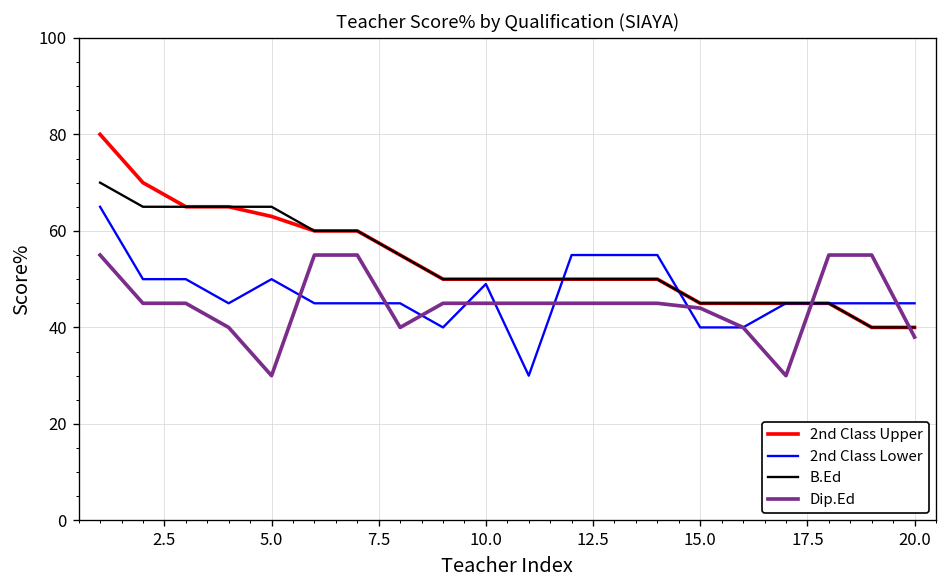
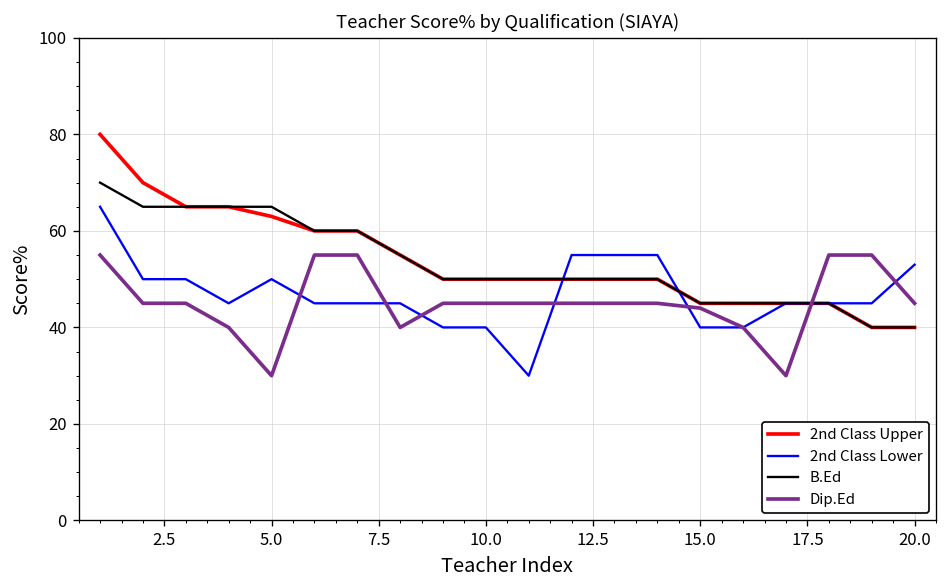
  {
    "2nd Class Upper": {
      "5.0": 63
    },
    "2nd Class Lower": {
      "5.0": 50,
-     "10.0": 49,
+     "10.0": 40,
      "15.0": 40,
-     "20.0": 45
+     "20.0": 53
    },
    "B.Ed": {
      "5.0": 65
    },
    "Dip.Ed": {
      "5.0": 30,
      "10.0": 45,
      "15.0": 44,
-     "20.0": 38
+     "20.0": 45
    }
  }
